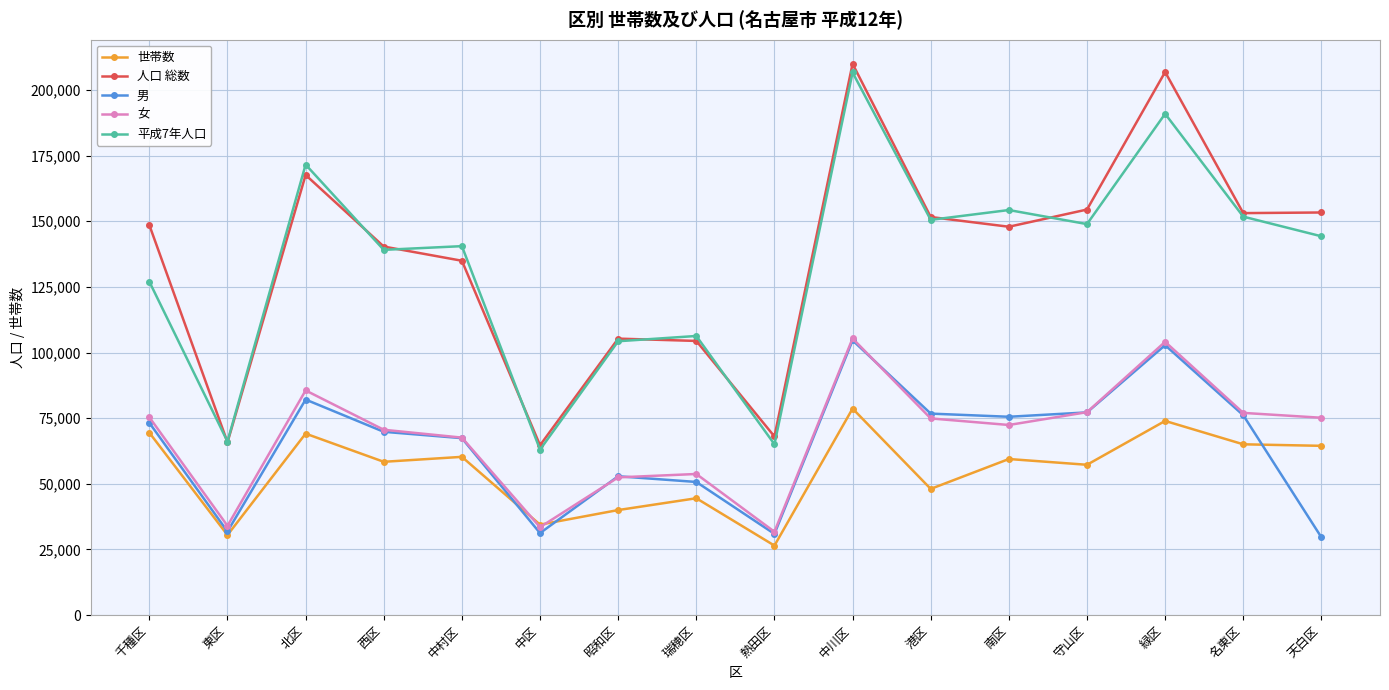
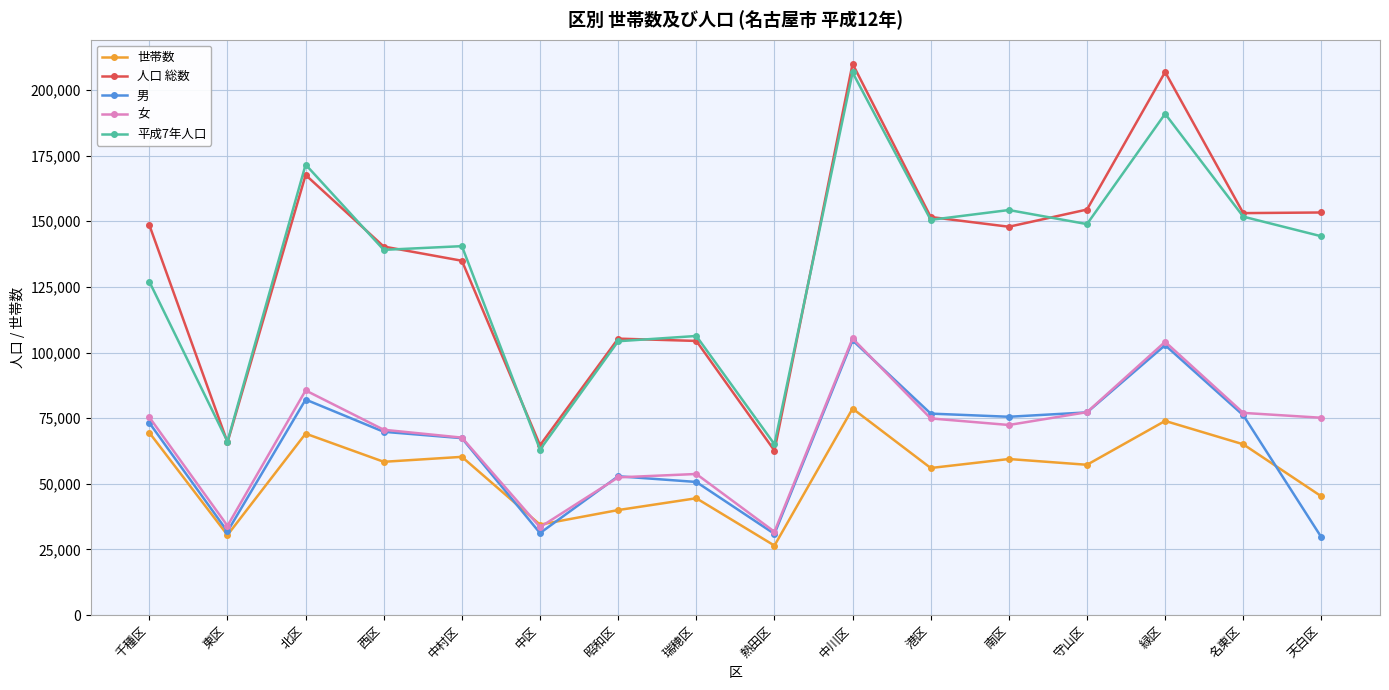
  {
    "世帯数": {
      "千種区": "69,000",
      "東区": "30,000",
      "北区": "69,000",
      "西区": "58,000",
      "中村区": "60,000",
      "中区": "34,000",
      "昭和区": "40,000",
      "瑞穂区": "44,000",
      "熱田区": "26,000",
      "中川区": "79,000",
-     "港区": "48,000",
+     "港区": "56,000",
      "南区": "59,000",
      "守山区": "57,000",
      "緑区": "74,000",
      "名東区": "65,000",
-     "天白区": "64,000"
+     "天白区": "45,000"
    },
    "人口 総数": {
      "千種区": "149,000",
      "北区": "168,000",
      "西区": "140,000",
      "中村区": "135,000",
      "中区": "65,000",
      "昭和区": "105,000",
      "瑞穂区": "104,000",
-     "熱田区": "68,000",
+     "熱田区": "63,000",
      "中川区": "210,000",
      "港区": "152,000",
      "南区": "148,000",
      "守山区": "154,000",
      "緑区": "207,000",
      "名東区": "153,000",
      "天白区": "153,000"
    },
    "男": {
      "千種区": "73,000",
      "東区": "32,000",
      "北区": "82,000",
      "中区": "31,000",
      "瑞穂区": "51,000",
      "港区": "77,000",
      "南区": "76,000",
      "緑区": "103,000",
      "天白区": "30,000"
    },
    "女": {
      "千種区": "75,000",
      "東区": "34,000",
      "北区": "86,000",
      "中区": "33,000",
      "瑞穂区": "54,000",
      "港区": "75,000",
      "南区": "72,000",
      "緑区": "104,000",
      "天白区": "75,000"
    },
    "平成7年人口": {
      "千種区": "127,000",
      "北区": "172,000",
      "西区": "139,000",
      "中村区": "141,000",
      "中区": "63,000",
      "昭和区": "104,000",
      "瑞穂区": "106,000",
      "熱田区": "65,000",
      "中川区": "207,000",
      "港区": "151,000",
      "南区": "154,000",
      "守山区": "149,000",
      "緑区": "191,000",
      "名東区": "152,000",
      "天白区": "144,000"
    }
  }
